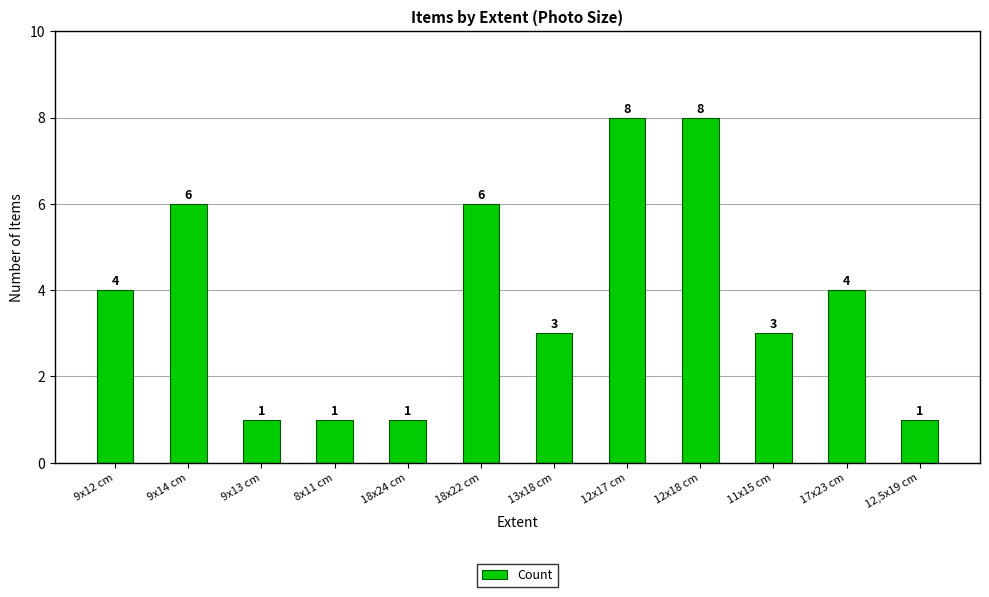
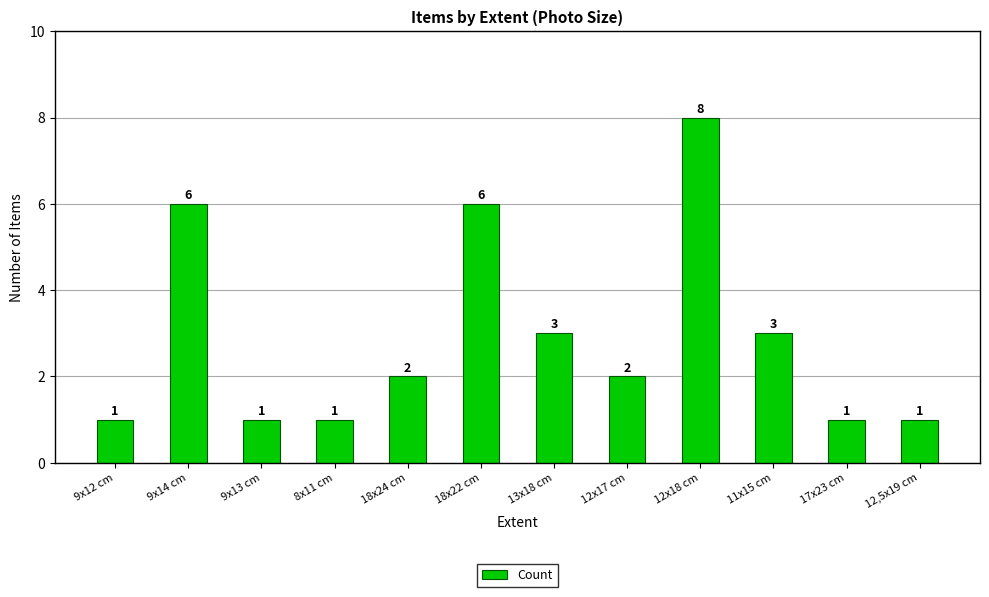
  {
-   "9x12 cm": 4,
+   "9x12 cm": 1,
    "9x14 cm": 6,
    "9x13 cm": 1,
    "8x11 cm": 1,
-   "18x24 cm": 1,
+   "18x24 cm": 2,
    "18x22 cm": 6,
    "13x18 cm": 3,
-   "12x17 cm": 8,
+   "12x17 cm": 2,
    "12x18 cm": 8,
    "11x15 cm": 3,
-   "17x23 cm": 4,
+   "17x23 cm": 1,
    "12,5x19 cm": 1
  }
